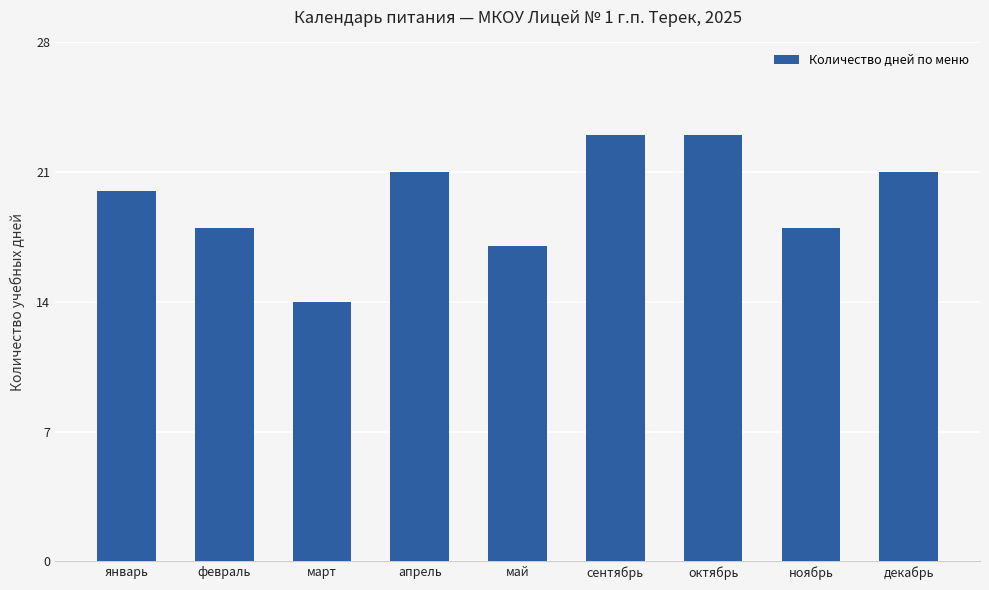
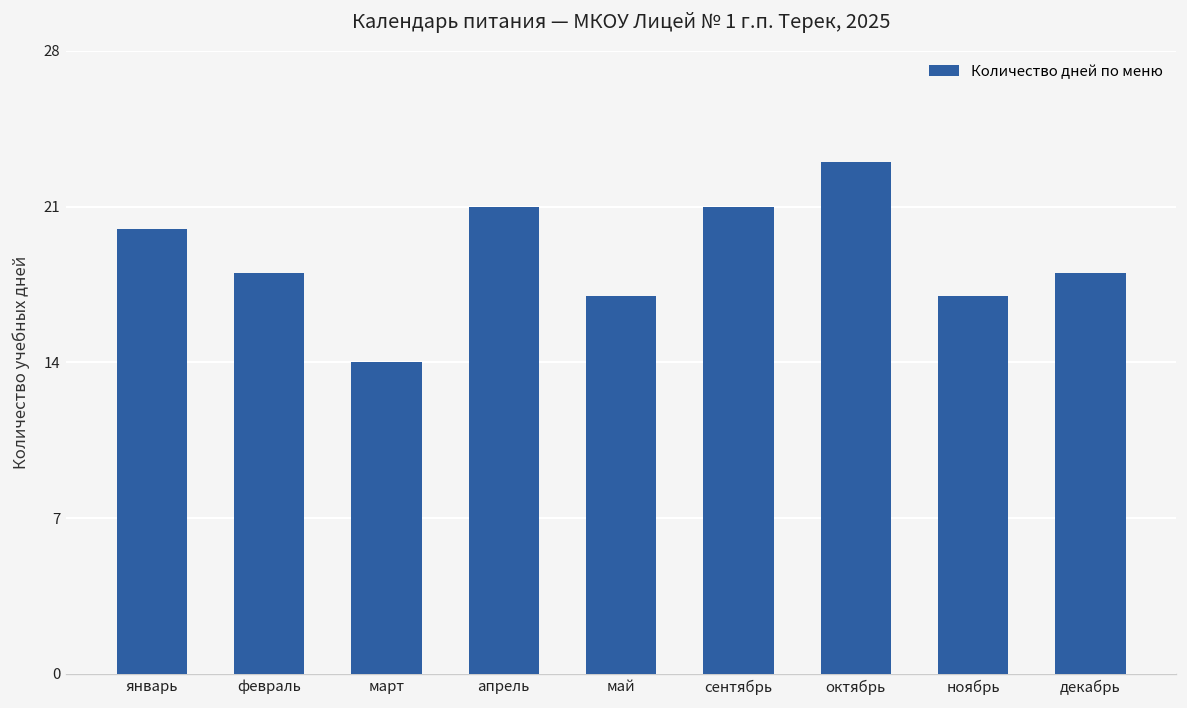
  {
    "январь": 20,
    "февраль": 18,
    "март": 14,
    "апрель": 21,
    "май": 17,
-   "сентябрь": 23,
+   "сентябрь": 21,
    "октябрь": 23,
-   "ноябрь": 18,
-   "декабрь": 21
+   "ноябрь": 17,
+   "декабрь": 18
  }
